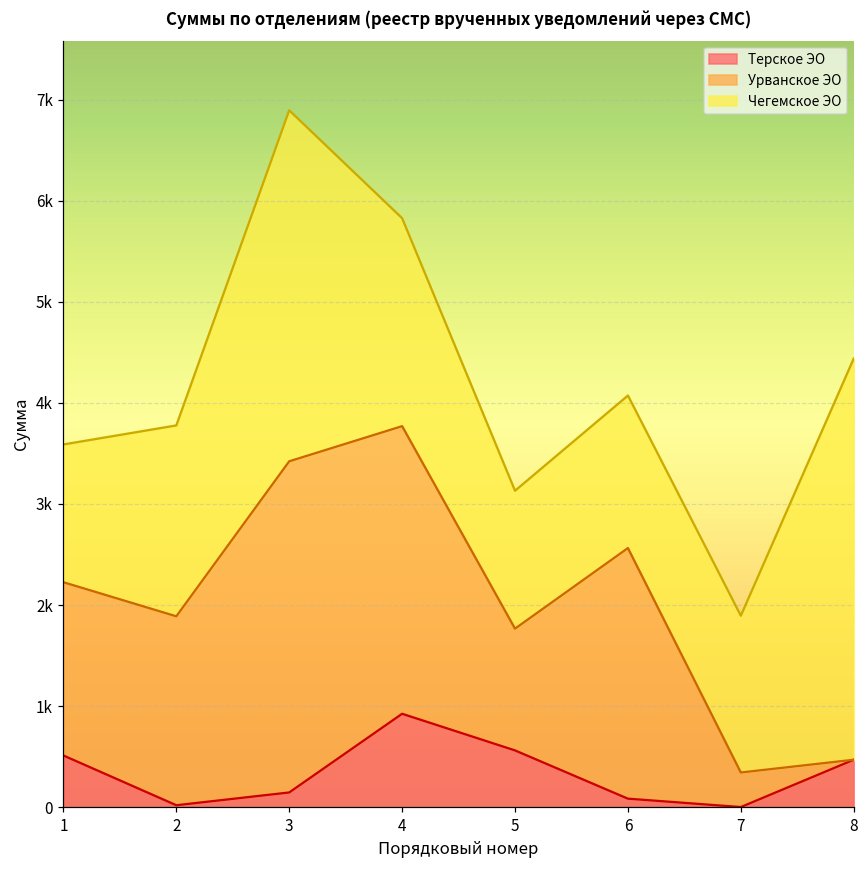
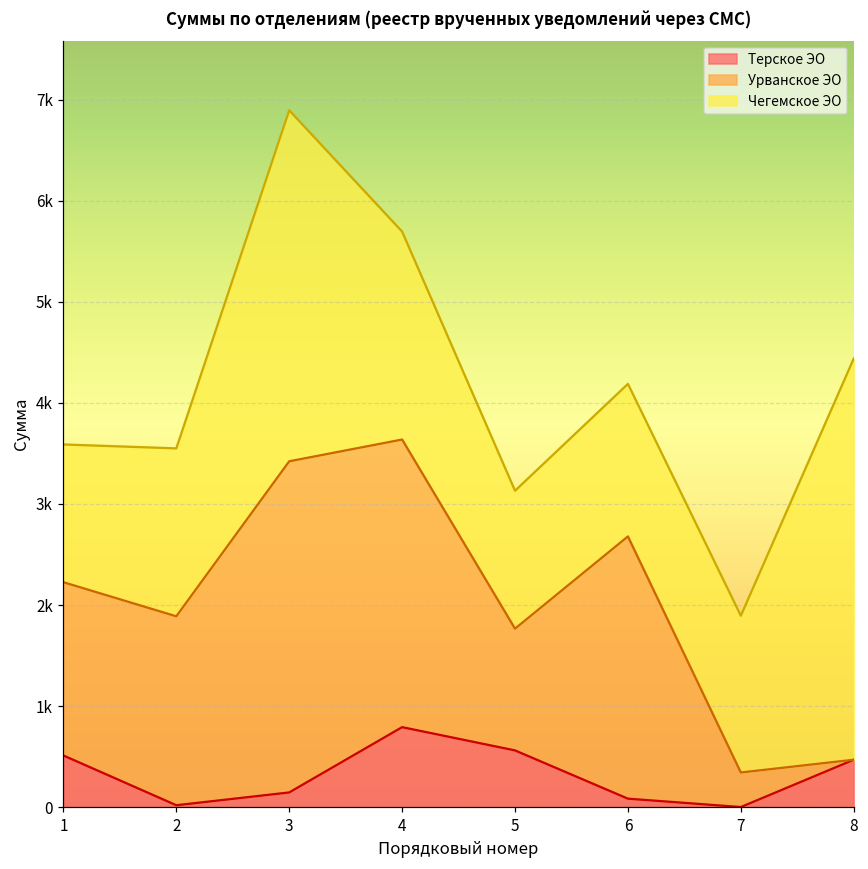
  {
    "Терское ЭО": {
      "1": 500,
      "2": 0,
      "3": 100,
-     "4": 900,
+     "4": 800,
      "5": 600,
      "6": 100,
      "7": 0
    },
    "Урванское ЭО": {
      "1": 1700,
      "2": 1900,
      "3": 3300,
      "4": 2800,
      "5": 1200,
-     "6": 2500,
+     "6": 2600,
      "7": 300
    },
    "Чегемское ЭО": {
      "1": 1400,
-     "2": 1900,
+     "2": 1700,
      "3": 3500,
      "4": 2100,
      "5": 1400,
      "6": 1500,
      "7": 1600,
      "8": 4000
    }
  }
